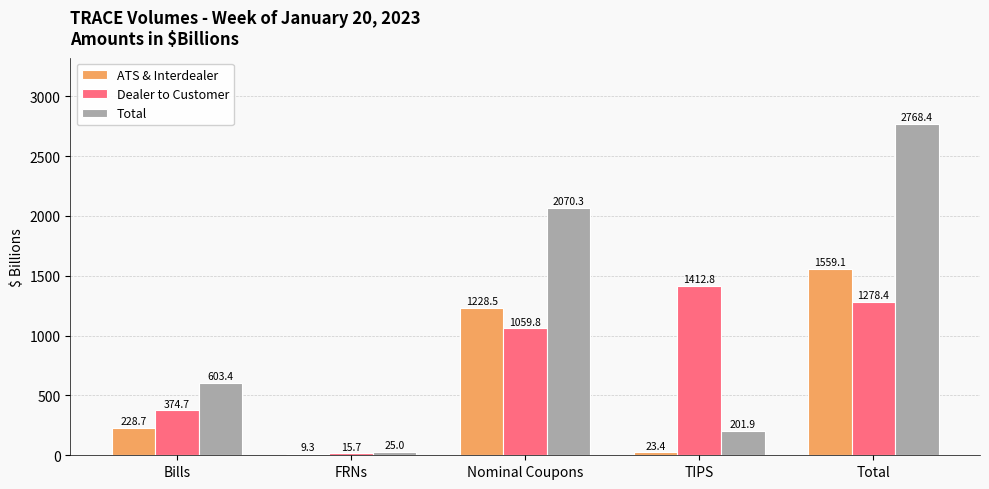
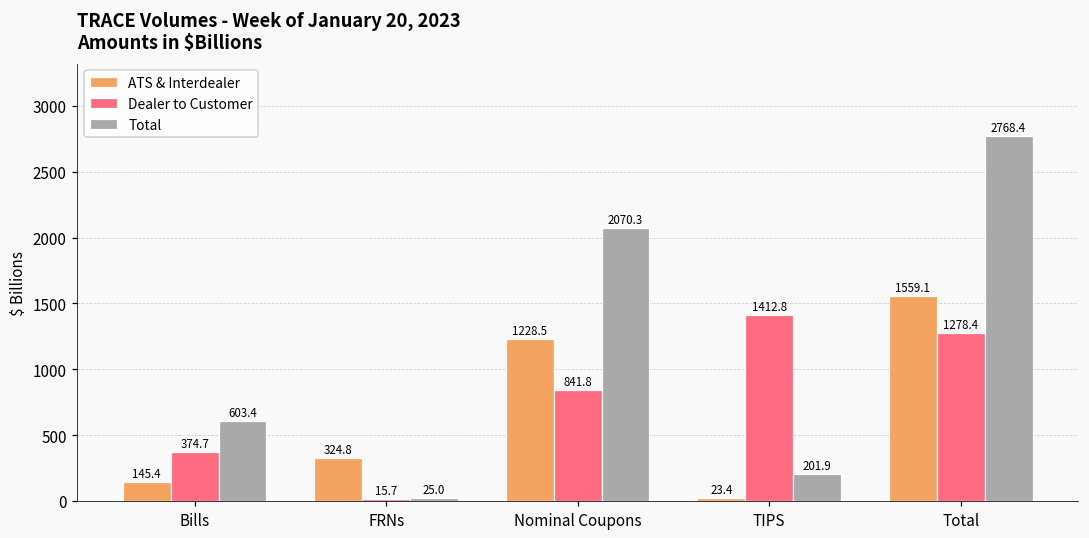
  {
    "ATS & Interdealer": {
-     "Bills": 228.7,
-     "FRNs": 9.3,
+     "Bills": 145.4,
+     "FRNs": 324.8,
      "Nominal Coupons": 1228.5,
      "TIPS": 23.4,
      "Total": 1559.1
    },
    "Dealer to Customer": {
      "Bills": 374.7,
      "FRNs": 15.7,
-     "Nominal Coupons": 1059.8,
+     "Nominal Coupons": 841.8,
      "TIPS": 1412.8,
      "Total": 1278.4
    },
    "Total": {
      "Bills": 603.4,
      "FRNs": 25.0,
      "Nominal Coupons": 2070.3,
      "TIPS": 201.9,
      "Total": 2768.4
    }
  }
